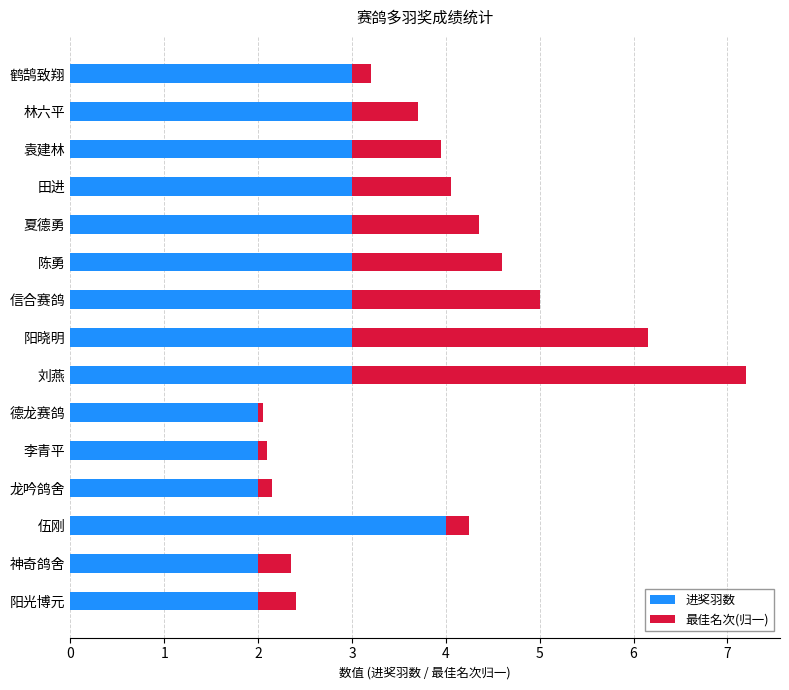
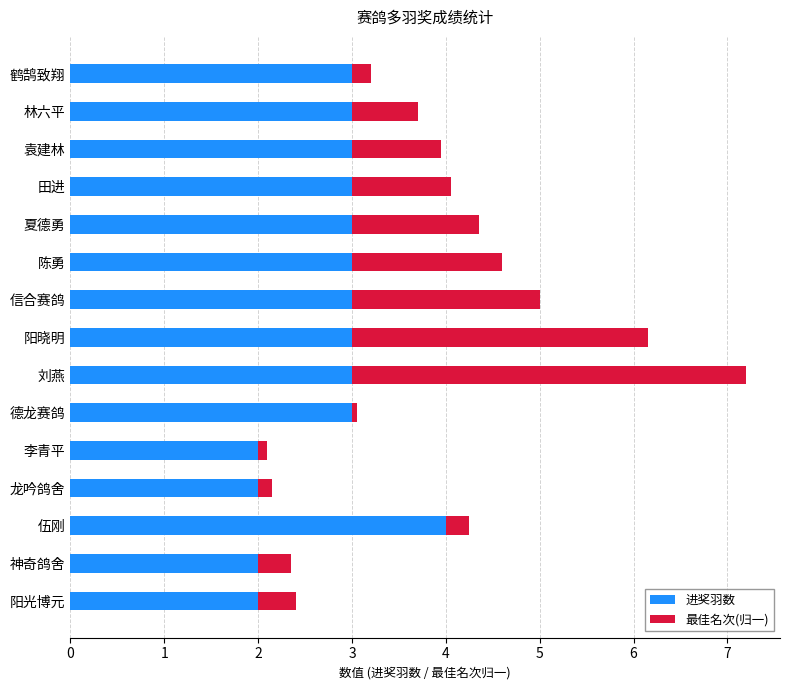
  {
    "进奖羽数": {
      "鹤鹄致翔": 3,
      "林六平": 3,
      "袁建林": 3,
      "田进": 3,
      "夏德勇": 3,
      "陈勇": 3,
      "信合赛鸽": 3,
      "阳晓明": 3,
      "刘燕": 3,
-     "德龙赛鸽": 2,
+     "德龙赛鸽": 3,
      "李青平": 2,
      "龙吟鸽舍": 2,
      "伍刚": 4,
      "神奇鸽舍": 2,
      "阳光博元": 2
    },
    "最佳名次(归一)": {
      "鹤鹄致翔": 0.2,
      "林六平": 0.7,
      "袁建林": 1.0,
      "田进": 1.0,
      "夏德勇": 1.4,
      "陈勇": 1.6,
      "信合赛鸽": 2,
      "阳晓明": 3.2,
      "刘燕": 4.2,
      "德龙赛鸽": 0.0,
      "李青平": 0.1,
      "龙吟鸽舍": 0.1,
      "伍刚": 0.3,
      "神奇鸽舍": 0.4,
      "阳光博元": 0.4
    }
  }
